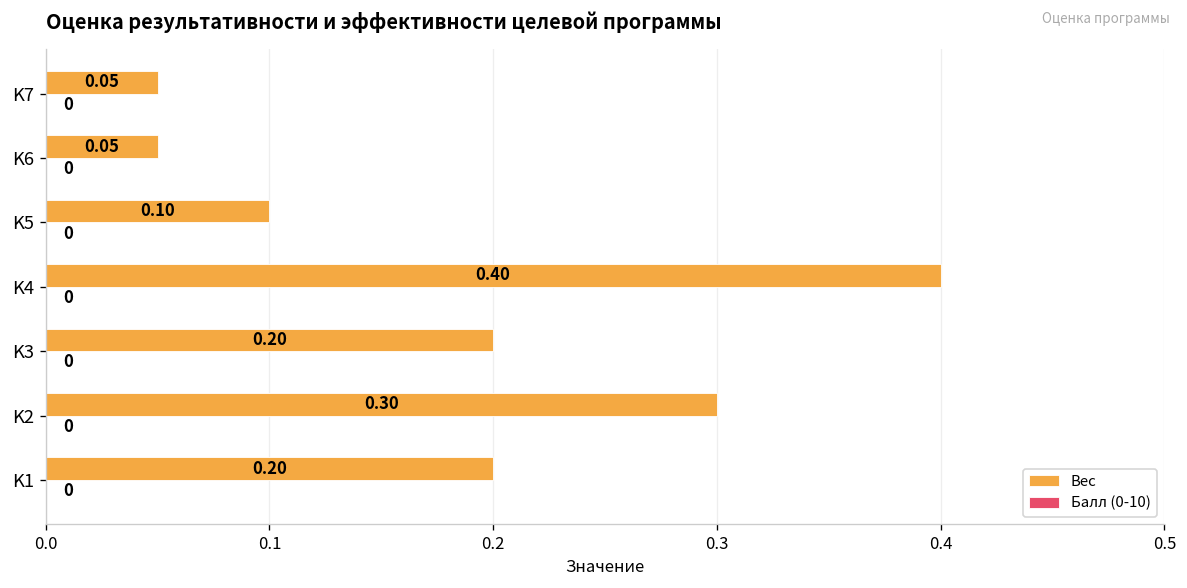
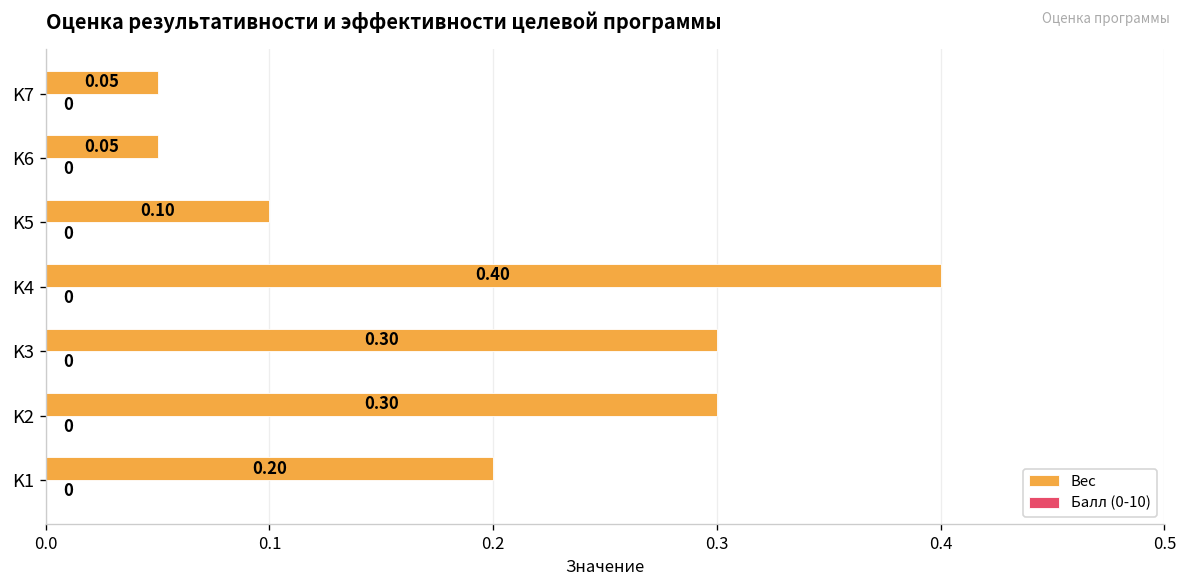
  {
    "Вес": {
      "K7": 0.05,
      "K6": 0.05,
      "K5": 0.10,
      "K4": 0.40,
-     "K3": 0.20,
+     "K3": 0.30,
      "K2": 0.30,
      "K1": 0.20
    },
    "Балл (0-10)": {
      "K7": 0,
      "K6": 0,
      "K5": 0,
      "K4": 0,
      "K3": 0,
      "K2": 0,
      "K1": 0
    }
  }
